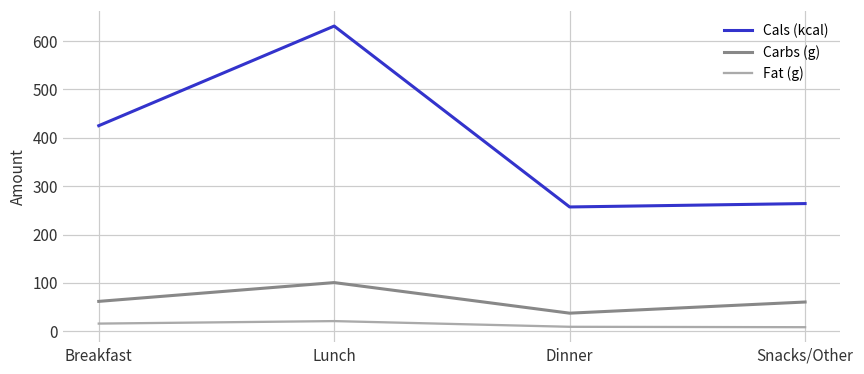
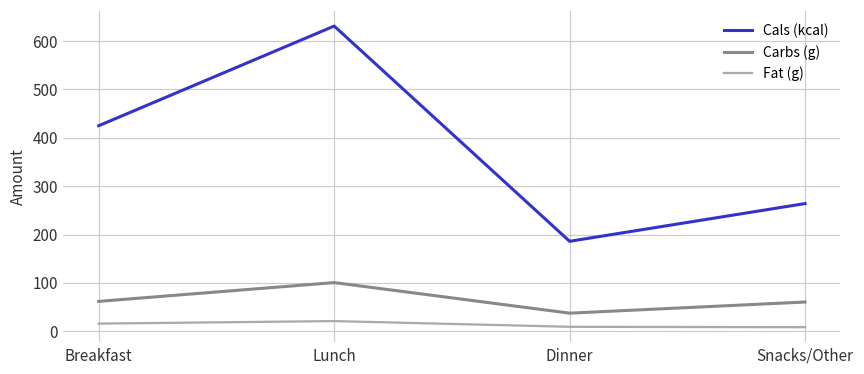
  {
    "Cals (kcal)": {
      "Breakfast": 430,
      "Lunch": 630,
-     "Dinner": 260,
+     "Dinner": 190,
      "Snacks/Other": 260
    }
  }
